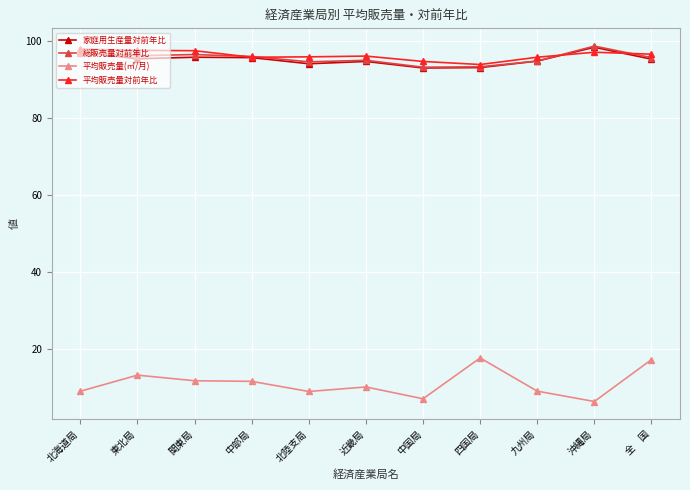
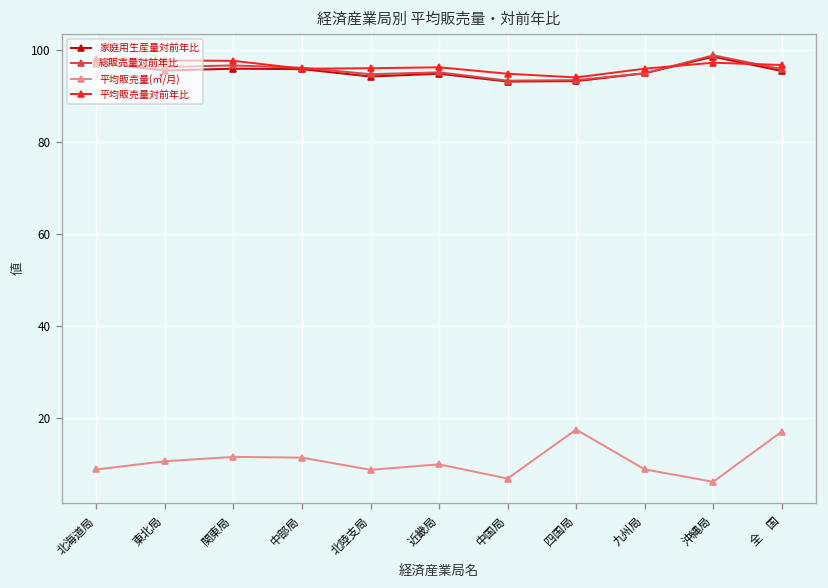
  {
    "家庭用生産量対前年比": {
      "関東局": 96
    },
    "平均販売量(㎥/月)": {
      "北海道局": 9,
-     "東北局": 13,
+     "東北局": 11,
      "関東局": 12,
      "中部局": 11,
      "北陸支局": 9,
      "近畿局": 10,
      "中国局": 7,
      "四国局": 18,
      "九州局": 9,
      "沖縄局": 6,
      "全 国": 17
    }
  }
